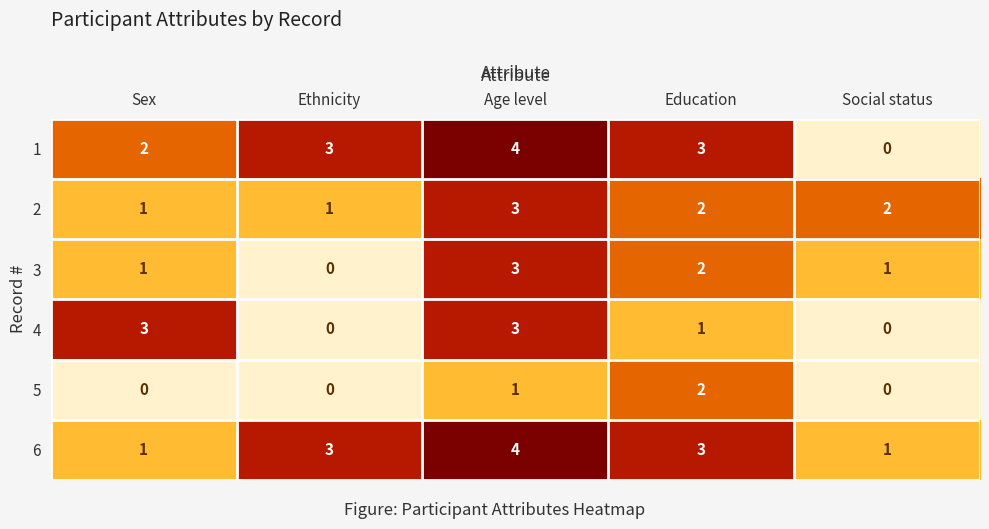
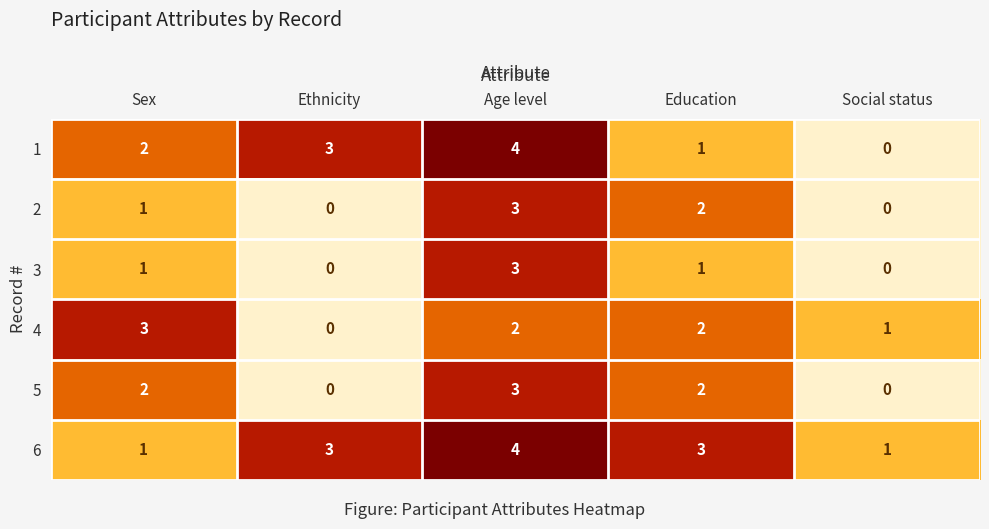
  {
    "1": {
      "Sex": 2,
      "Ethnicity": 3,
      "Age level": 4,
-     "Education": 3,
+     "Education": 1,
      "Social status": 0
    },
    "2": {
      "Sex": 1,
-     "Ethnicity": 1,
+     "Ethnicity": 0,
      "Age level": 3,
      "Education": 2,
-     "Social status": 2
+     "Social status": 0
    },
    "3": {
      "Sex": 1,
      "Ethnicity": 0,
      "Age level": 3,
-     "Education": 2,
-     "Social status": 1
+     "Education": 1,
+     "Social status": 0
    },
    "4": {
      "Sex": 3,
      "Ethnicity": 0,
-     "Age level": 3,
-     "Education": 1,
-     "Social status": 0
+     "Age level": 2,
+     "Education": 2,
+     "Social status": 1
    },
    "5": {
-     "Sex": 0,
+     "Sex": 2,
      "Ethnicity": 0,
-     "Age level": 1,
+     "Age level": 3,
      "Education": 2,
      "Social status": 0
    },
    "6": {
      "Sex": 1,
      "Ethnicity": 3,
      "Age level": 4,
      "Education": 3,
      "Social status": 1
    }
  }
